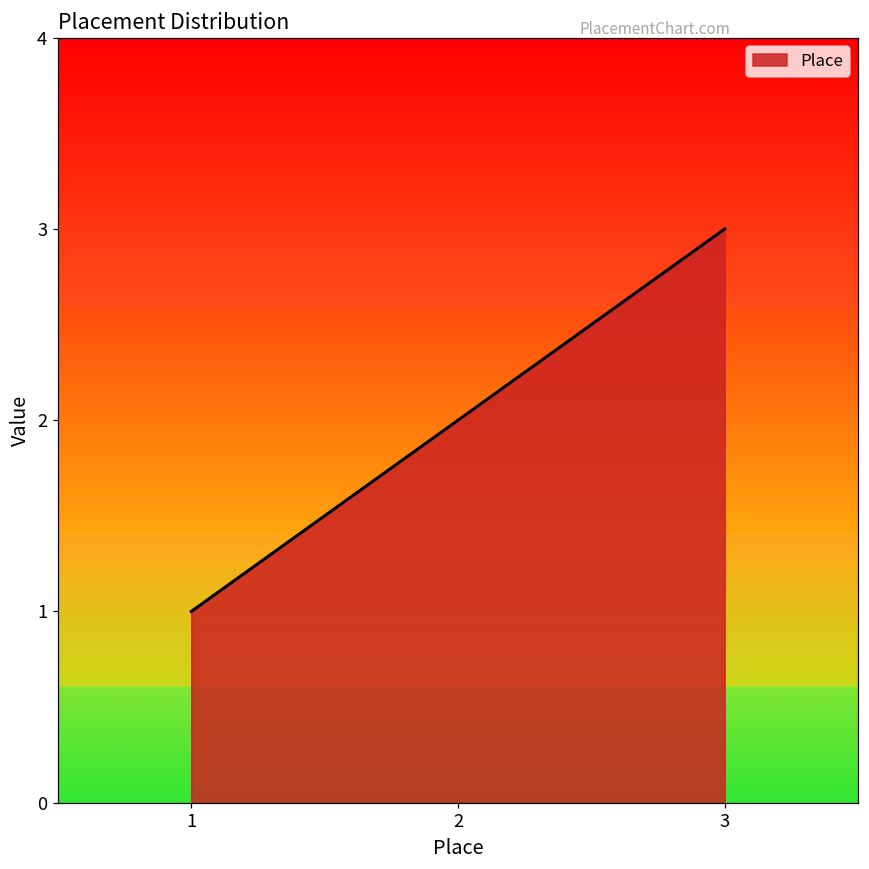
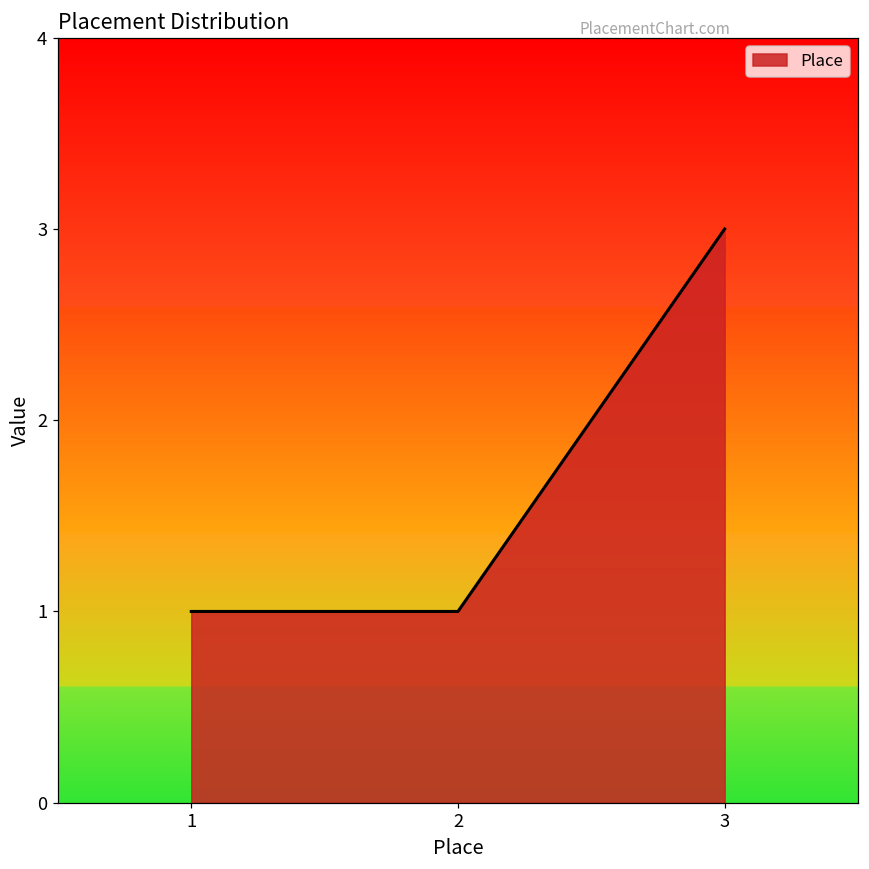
  {
    "1": 1,
-   "2": 2,
+   "2": 1,
    "3": 3
  }
